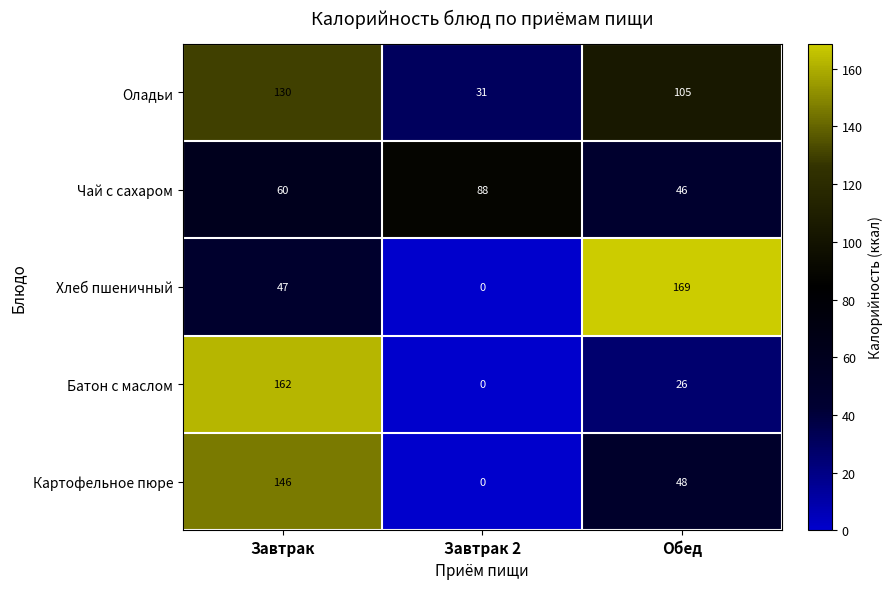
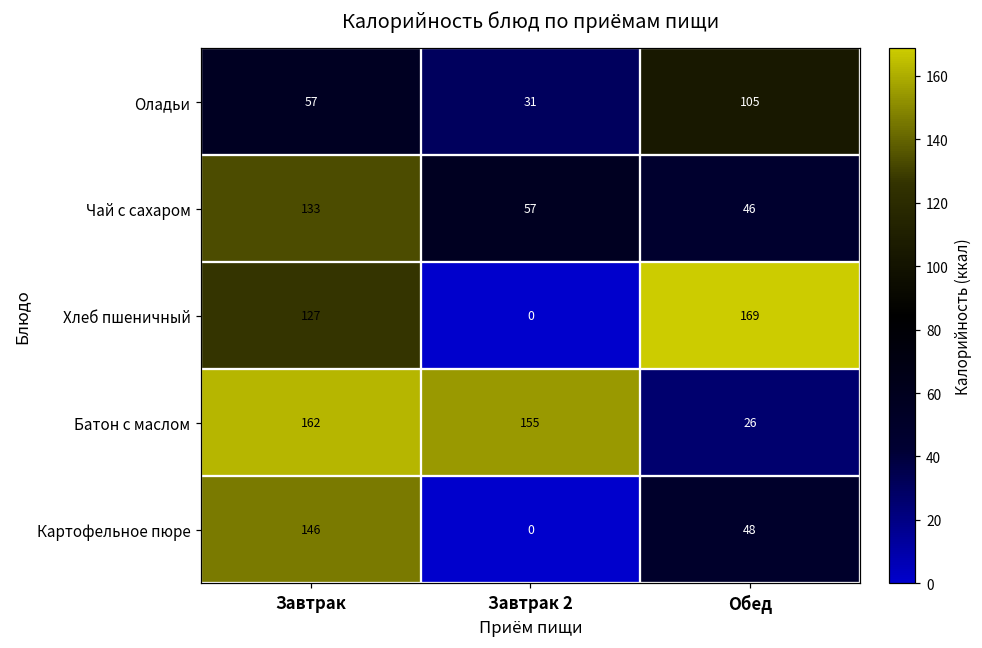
  {
    "Оладьи": {
-     "Завтрак": 130,
+     "Завтрак": 57,
      "Завтрак 2": 31,
      "Обед": 105
    },
    "Чай с сахаром": {
-     "Завтрак": 60,
-     "Завтрак 2": 88,
+     "Завтрак": 133,
+     "Завтрак 2": 57,
      "Обед": 46
    },
    "Хлеб пшеничный": {
-     "Завтрак": 47,
+     "Завтрак": 127,
      "Завтрак 2": 0,
      "Обед": 169
    },
    "Батон с маслом": {
      "Завтрак": 162,
-     "Завтрак 2": 0,
+     "Завтрак 2": 155,
      "Обед": 26
    },
    "Картофельное пюре": {
      "Завтрак": 146,
      "Завтрак 2": 0,
      "Обед": 48
    }
  }
